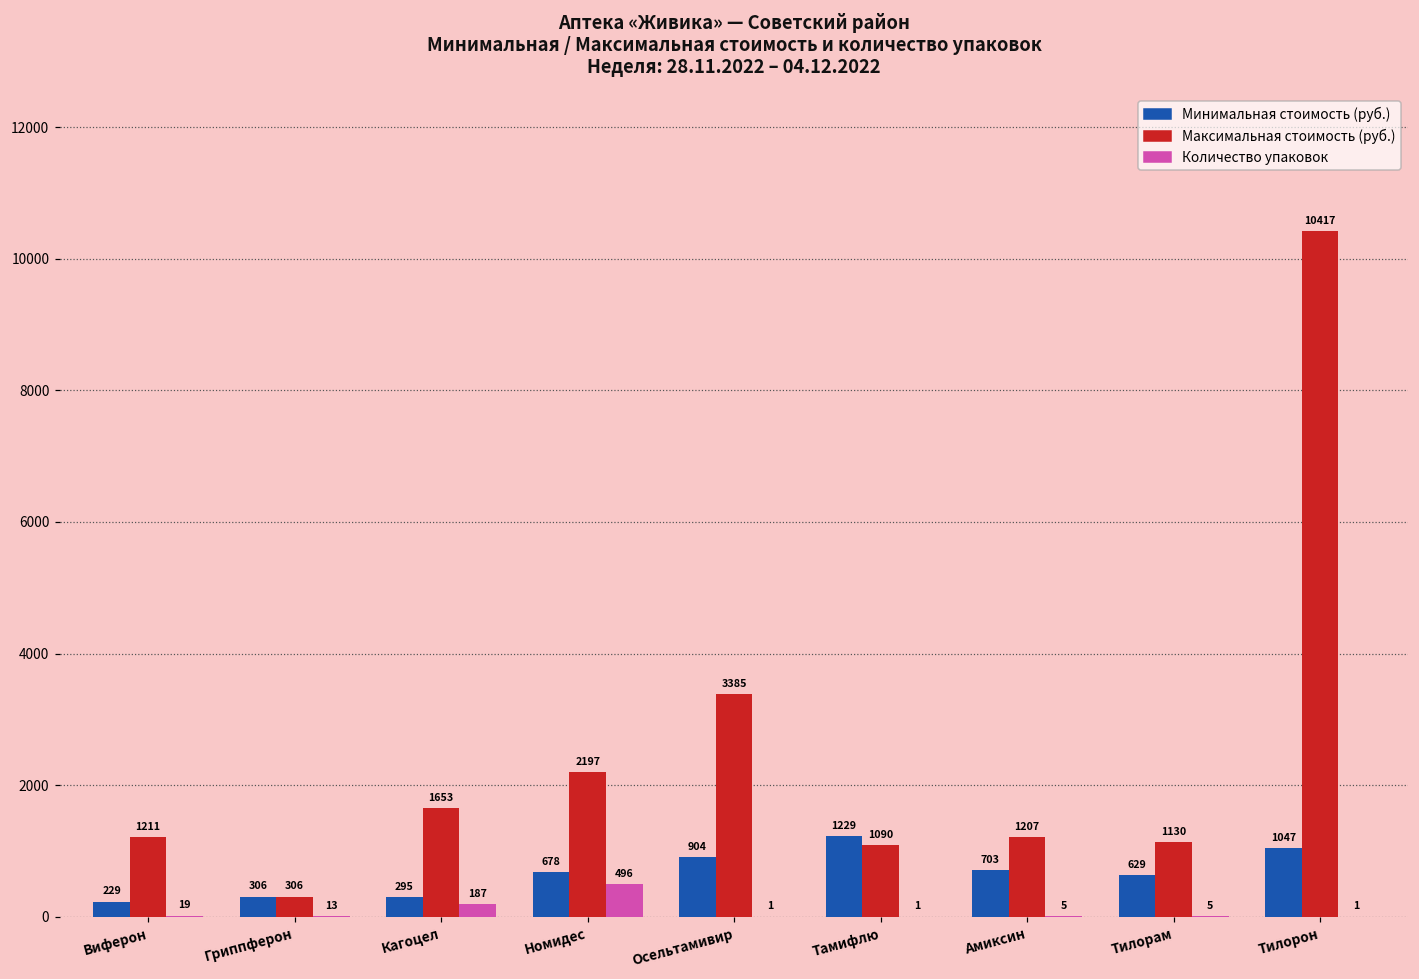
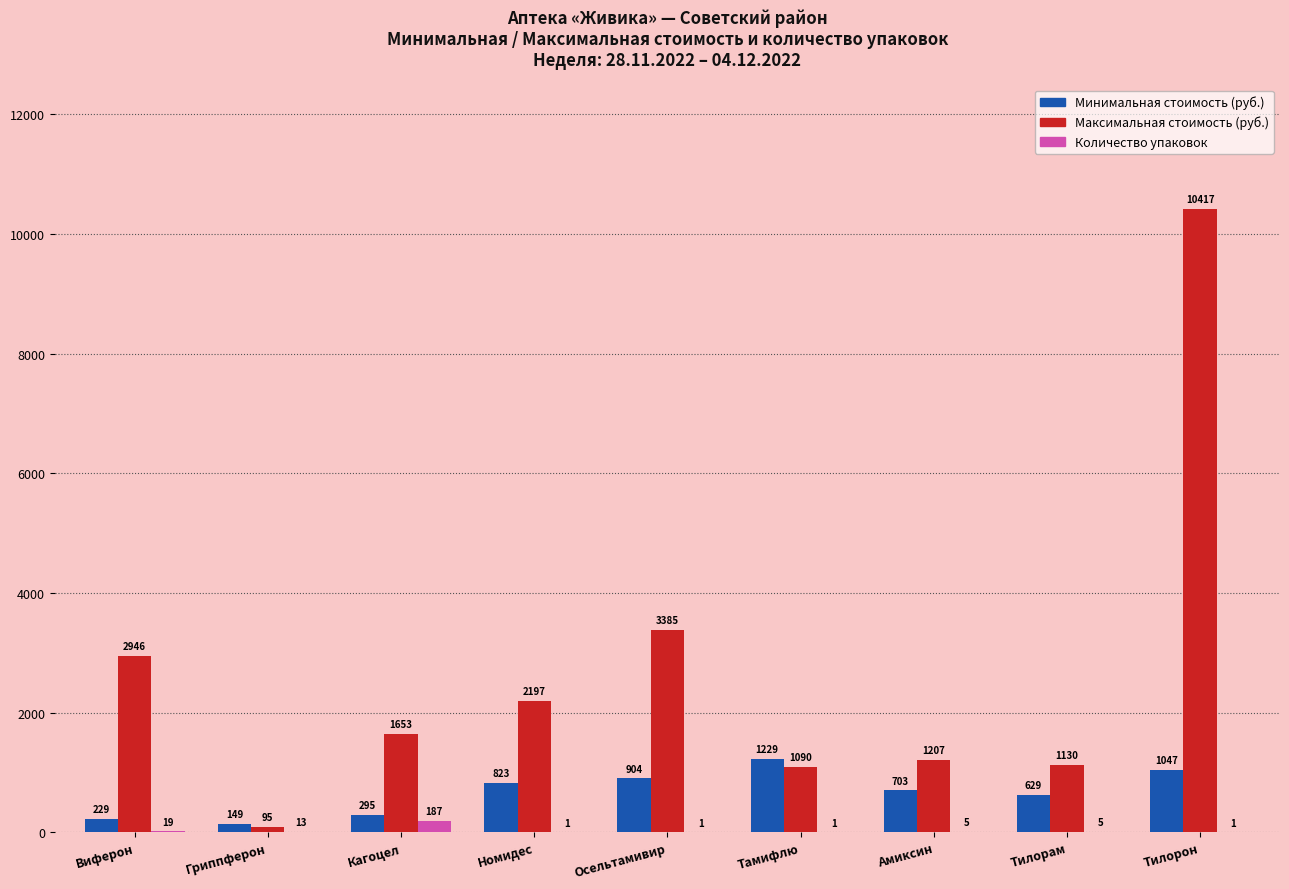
  {
    "Минимальная стоимость (руб.)": {
      "Виферон": 229,
-     "Гриппферон": 306,
+     "Гриппферон": 149,
      "Кагоцел": 295,
-     "Номидес": 678,
+     "Номидес": 823,
      "Осельтамивир": 904,
      "Тамифлю": 1229,
      "Амиксин": 703,
      "Тилорам": 629,
      "Тилорон": 1047
    },
    "Максимальная стоимость (руб.)": {
-     "Виферон": 1211,
-     "Гриппферон": 306,
+     "Виферон": 2946,
+     "Гриппферон": 95,
      "Кагоцел": 1653,
      "Номидес": 2197,
      "Осельтамивир": 3385,
      "Тамифлю": 1090,
      "Амиксин": 1207,
      "Тилорон": 10417
    },
    "Количество упаковок": {
      "Виферон": 19,
      "Гриппферон": 13,
      "Кагоцел": 187,
-     "Номидес": 496,
+     "Номидес": 1,
      "Осельтамивир": 1,
      "Тамифлю": 1,
      "Амиксин": 5,
      "Тилорам": 5,
      "Тилорон": 1
    }
  }
